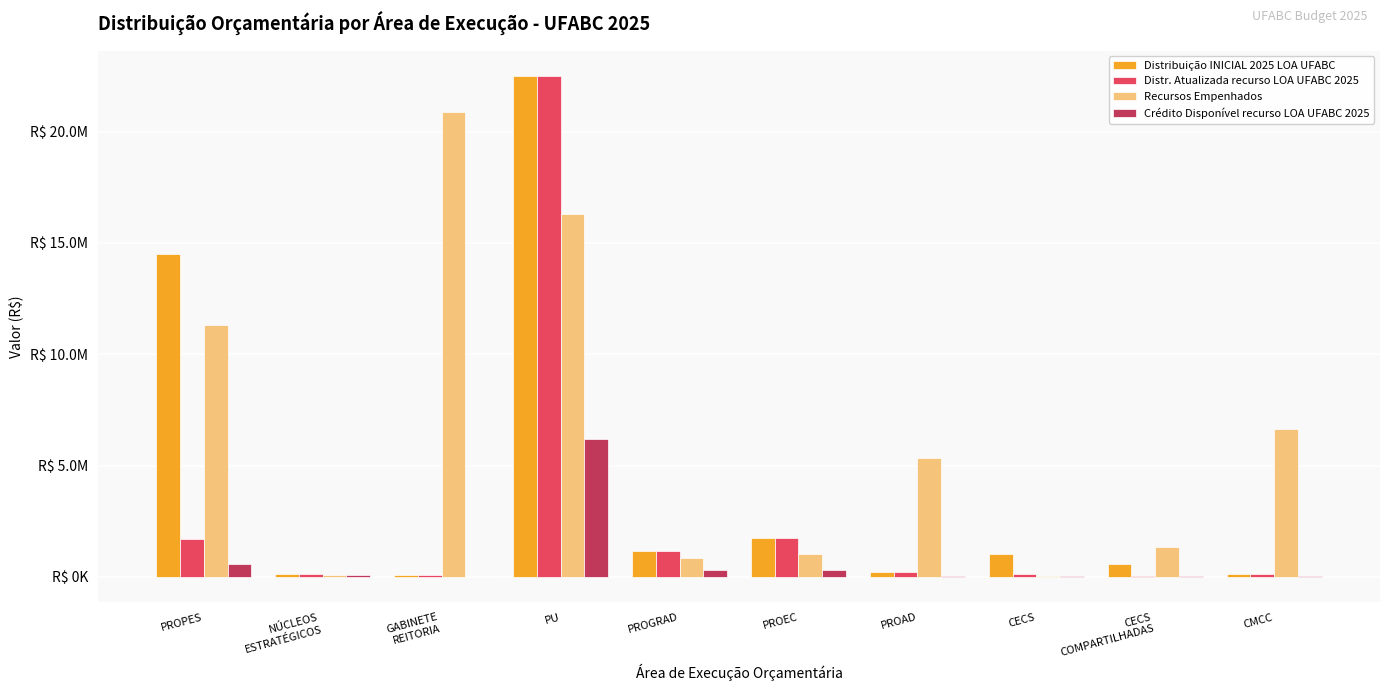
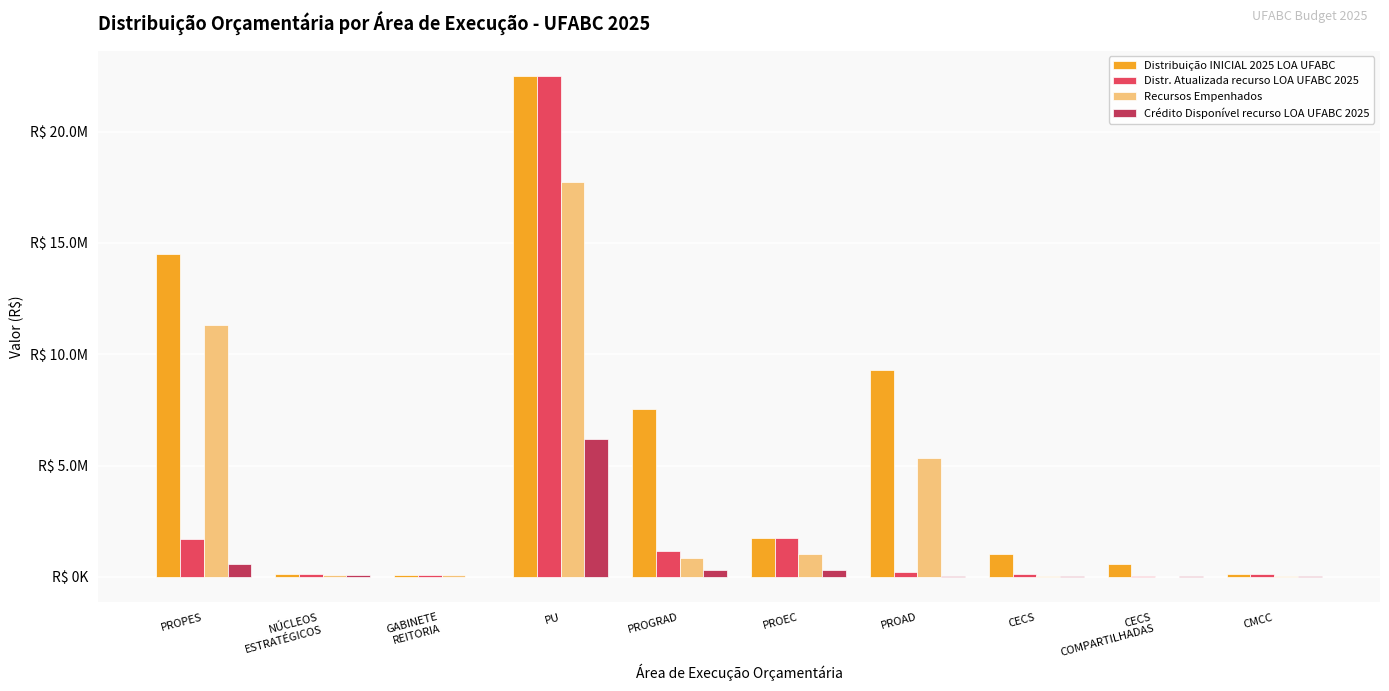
  {
    "Distribuição INICIAL 2025 LOA UFABC": {
      "PROPES": "R$ 14500000",
      "NÚCLEOS ESTRATÉGICOS": "R$ 100000",
      "PU": "R$ 22500000",
-     "PROGRAD": "R$ 1200000",
+     "PROGRAD": "R$ 7600000",
      "PROEC": "R$ 1800000",
-     "PROAD": "R$ 200000",
+     "PROAD": "R$ 9300000",
      "CECS": "R$ 1000000",
      "CECS COMPARTILHADAS": "R$ 600000"
    },
    "Recursos Empenhados": {
      "PROPES": "R$ 11300000",
-     "GABINETE REITORIA": "R$ 20900000",
-     "PU": "R$ 16300000",
+     "GABINETE REITORIA": "R$ 100000",
+     "PU": "R$ 17700000",
      "PROGRAD": "R$ 800000",
      "PROEC": "R$ 1000000",
      "PROAD": "R$ 5300000",
-     "CECS COMPARTILHADAS": "R$ 1400000",
-     "CMCC": "R$ 6600000"
+     "CECS COMPARTILHADAS": "R$ 0",
+     "CMCC": "R$ 100000"
    }
  }
